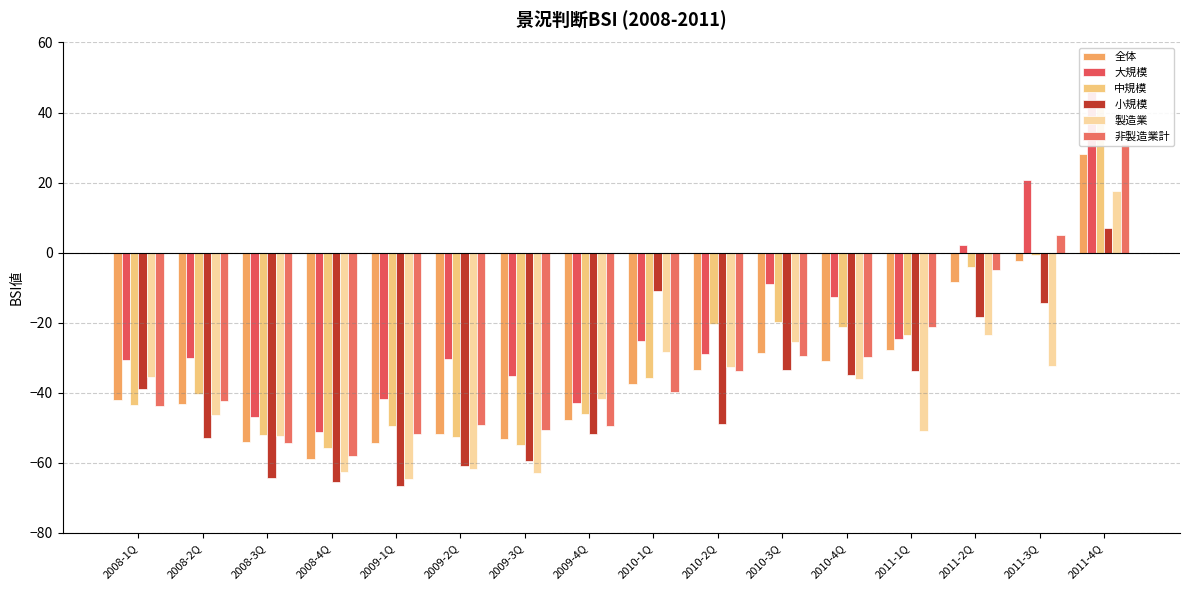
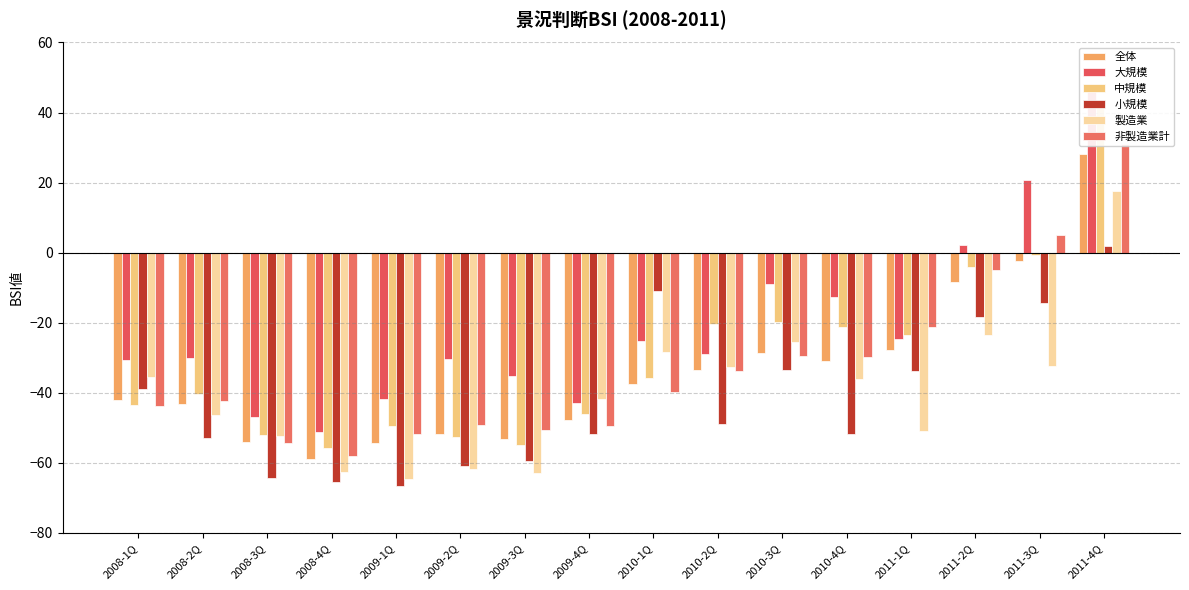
  {
    "小規模": {
      "2008-1Q": -39,
      "2008-2Q": -53,
      "2008-3Q": -64,
      "2008-4Q": -66,
      "2009-1Q": -67,
      "2009-2Q": -61,
      "2009-3Q": -59,
      "2009-4Q": -52,
      "2010-1Q": -11,
      "2010-2Q": -49,
      "2010-3Q": -34,
-     "2010-4Q": -35,
+     "2010-4Q": -52,
      "2011-1Q": -34,
      "2011-2Q": -18,
      "2011-3Q": -15,
-     "2011-4Q": 7
+     "2011-4Q": 2
    }
  }
